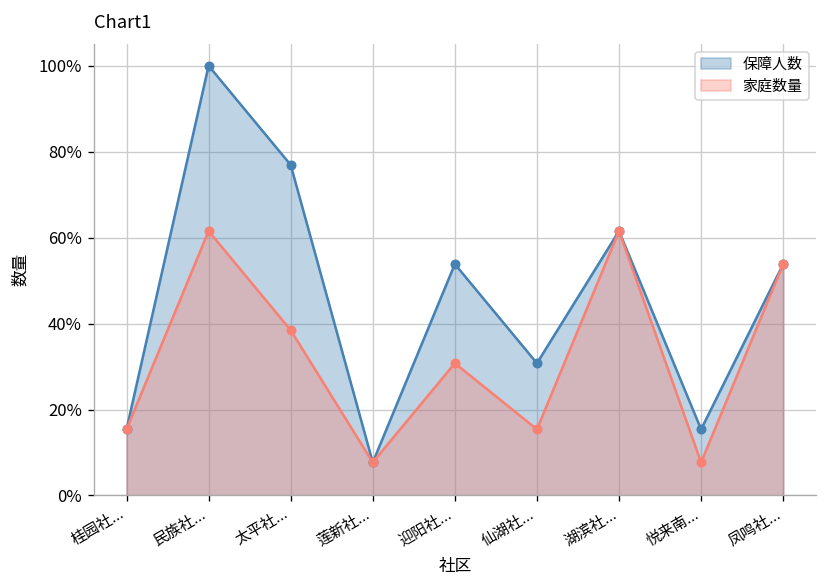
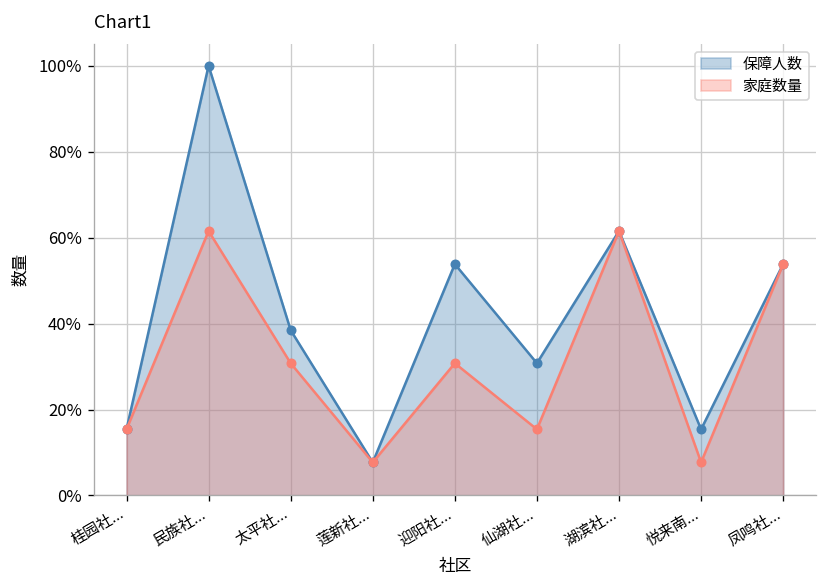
  {
    "保障人数": {
      "民族社...": "100%",
-     "太平社...": "77%",
+     "太平社...": "38%",
      "迎阳社...": "54%",
      "仙湖社...": "31%",
      "悦来南...": "15%"
    },
    "家庭数量": {
      "民族社...": "62%",
-     "太平社...": "38%",
+     "太平社...": "31%",
      "迎阳社...": "31%",
      "仙湖社...": "15%",
      "悦来南...": "8%"
    }
  }
